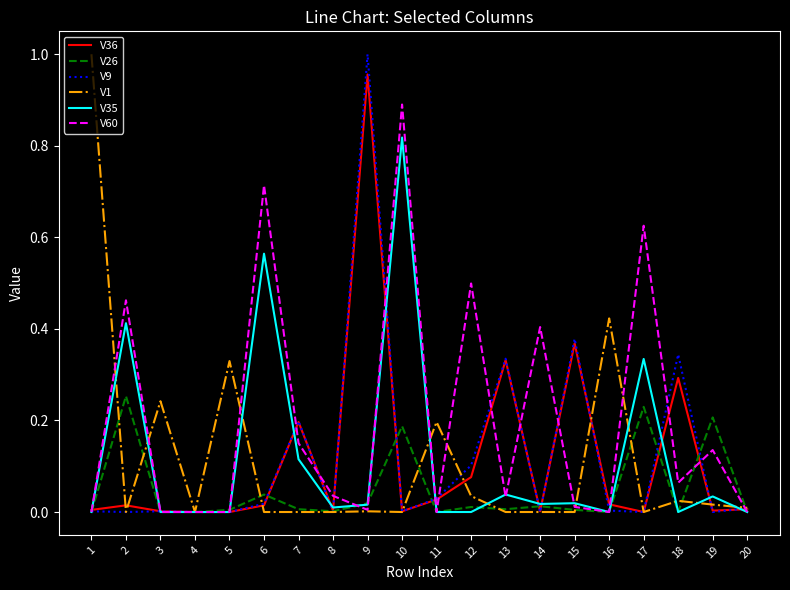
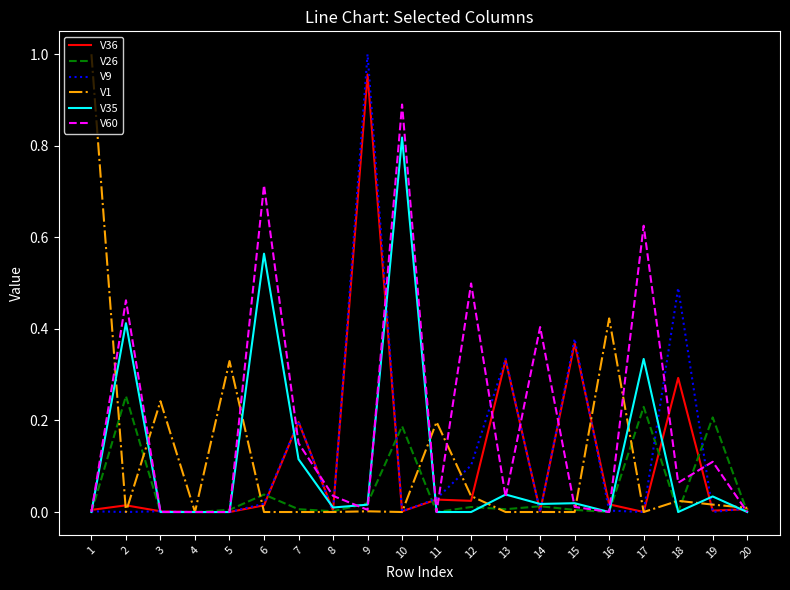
  {
    "V36": {
      "2": 0.01,
      "9": 0.96,
-     "12": 0.08,
+     "12": 0.02,
      "15": 0.37,
      "16": 0.02,
      "18": 0.29
    },
    "V26": {
      "2": 0.25,
      "6": 0.04,
      "7": 0.01,
      "10": 0.19,
      "12": 0.01,
      "13": 0.01,
      "17": 0.23,
      "19": 0.21
    },
    "V9": {
      "9": 1.00,
      "12": 0.10,
      "15": 0.38,
-     "18": 0.34
+     "18": 0.49
    },
    "V1": {
      "3": 0.24,
      "5": 0.33,
      "6": 0.00,
      "7": 0.00,
      "11": 0.20,
      "12": 0.03,
      "13": 0.00,
      "16": 0.42,
      "18": 0.02,
      "19": 0.02
    },
    "V35": {
      "2": 0.41,
      "6": 0.56,
      "7": 0.12,
      "8": 0.01,
      "10": 0.82,
      "12": 0.00,
      "13": 0.04,
      "15": 0.02,
      "17": 0.33,
      "19": 0.03
    },
    "V60": {
      "2": 0.46,
      "6": 0.71,
      "7": 0.15,
      "8": 0.04,
      "10": 0.89,
      "12": 0.50,
      "13": 0.03,
      "14": 0.40,
      "15": 0.01,
      "17": 0.63,
      "18": 0.06,
-     "19": 0.14
+     "19": 0.11
    }
  }
